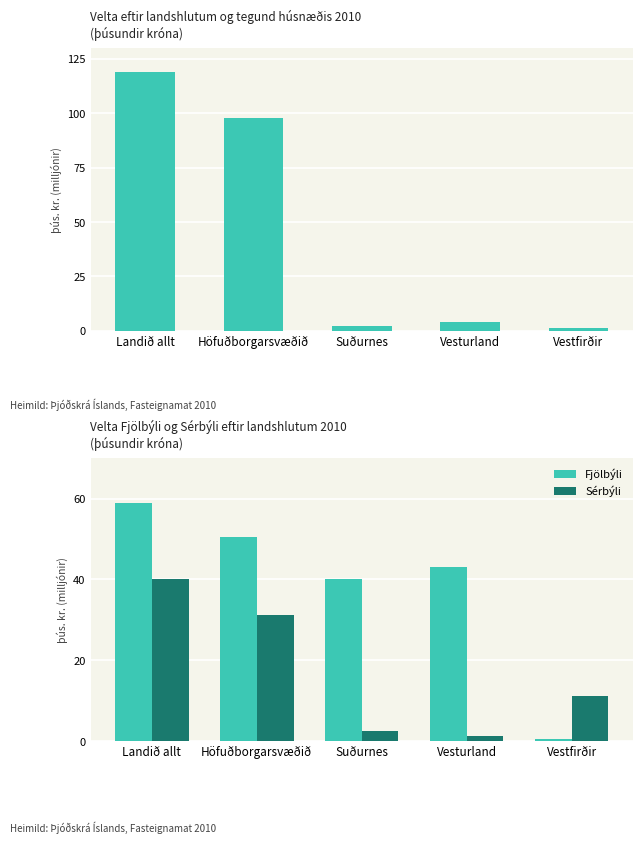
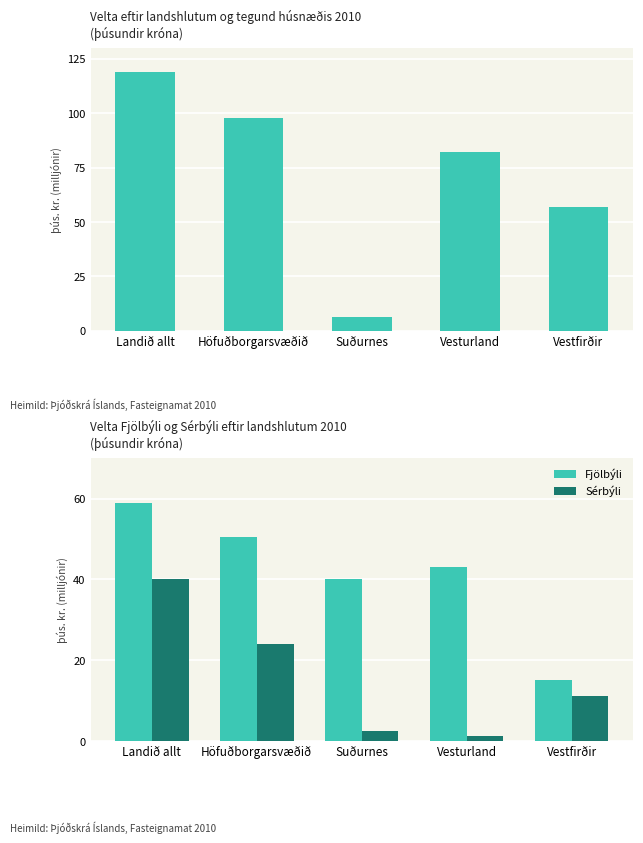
  {
    "Velta eftir landshlutum og tegund húsnæðis 2010 (þúsundir króna)": {
      "Landið allt": 119,
      "Höfuðborgarsvæðið": 98,
-     "Suðurnes": 2,
-     "Vesturland": 4,
-     "Vestfirðir": 1
+     "Suðurnes": 7,
+     "Vesturland": 82,
+     "Vestfirðir": 57
    },
    "Velta Fjölbýli og Sérbýli eftir landshlutum 2010 (þúsundir króna)": {
      "Fjölbýli": {
        "Landið allt": 59,
        "Höfuðborgarsvæðið": 51,
        "Suðurnes": 40,
        "Vesturland": 43,
-       "Vestfirðir": 0
+       "Vestfirðir": 15
      },
      "Sérbýli": {
        "Landið allt": 40,
-       "Höfuðborgarsvæðið": 31,
+       "Höfuðborgarsvæðið": 24,
        "Suðurnes": 2,
        "Vesturland": 1,
        "Vestfirðir": 11
      }
    }
  }
